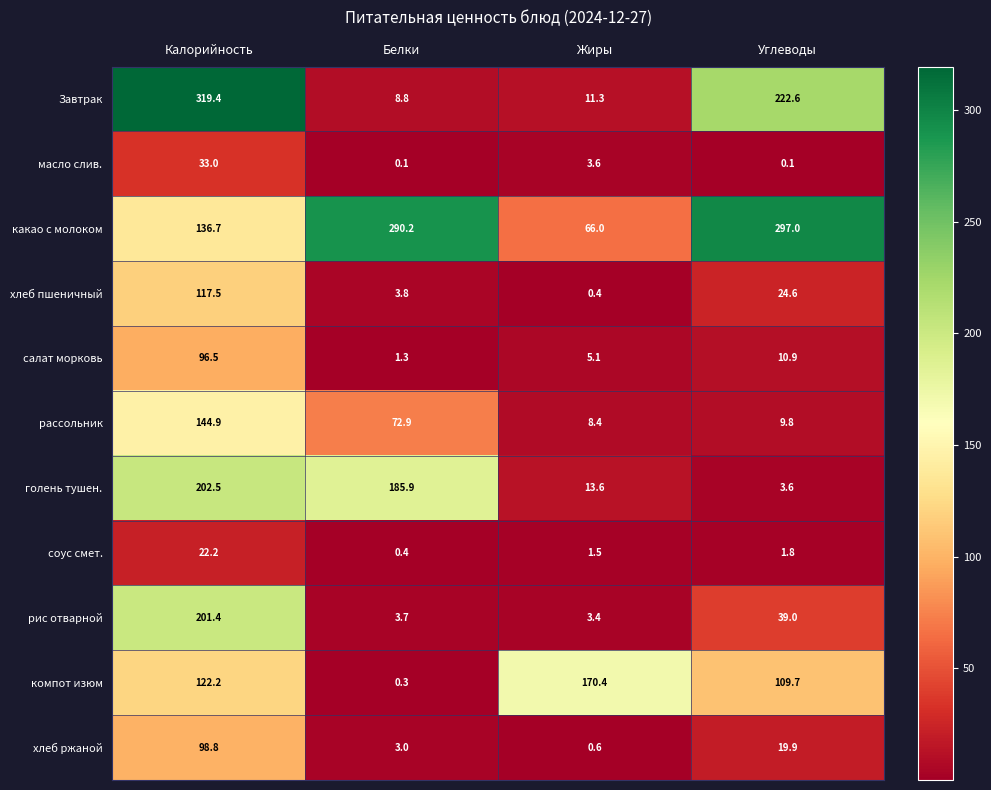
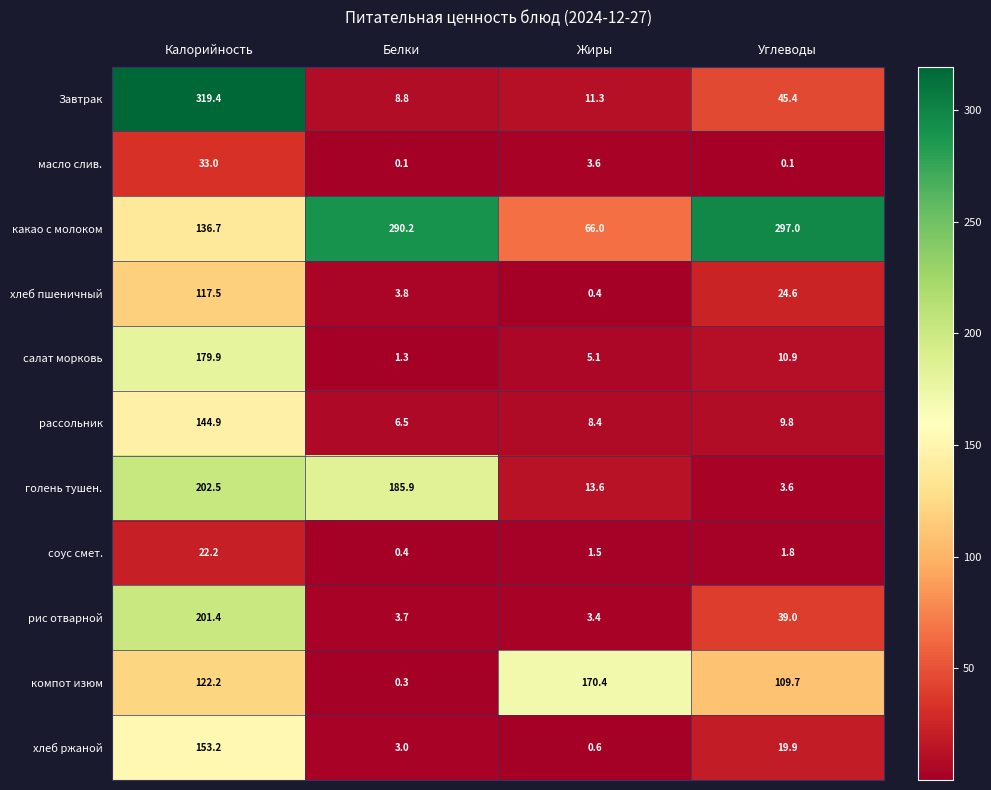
  {
    "Завтрак": {
      "Калорийность": 319.4,
      "Белки": 8.8,
      "Жиры": 11.3,
-     "Углеводы": 222.6
+     "Углеводы": 45.4
    },
    "масло слив.": {
      "Калорийность": 33.0,
      "Белки": 0.1,
      "Жиры": 3.6,
      "Углеводы": 0.1
    },
    "какао с молоком": {
      "Калорийность": 136.7,
      "Белки": 290.2,
      "Жиры": 66.0,
      "Углеводы": 297.0
    },
    "хлеб пшеничный": {
      "Калорийность": 117.5,
      "Белки": 3.8,
      "Жиры": 0.4,
      "Углеводы": 24.6
    },
    "салат морковь": {
-     "Калорийность": 96.5,
+     "Калорийность": 179.9,
      "Белки": 1.3,
      "Жиры": 5.1,
      "Углеводы": 10.9
    },
    "рассольник": {
      "Калорийность": 144.9,
-     "Белки": 72.9,
+     "Белки": 6.5,
      "Жиры": 8.4,
      "Углеводы": 9.8
    },
    "голень тушен.": {
      "Калорийность": 202.5,
      "Белки": 185.9,
      "Жиры": 13.6,
      "Углеводы": 3.6
    },
    "соус смет.": {
      "Калорийность": 22.2,
      "Белки": 0.4,
      "Жиры": 1.5,
      "Углеводы": 1.8
    },
    "рис отварной": {
      "Калорийность": 201.4,
      "Белки": 3.7,
      "Жиры": 3.4,
      "Углеводы": 39.0
    },
    "компот изюм": {
      "Калорийность": 122.2,
      "Белки": 0.3,
      "Жиры": 170.4,
      "Углеводы": 109.7
    },
    "хлеб ржаной": {
-     "Калорийность": 98.8,
+     "Калорийность": 153.2,
      "Белки": 3.0,
      "Жиры": 0.6,
      "Углеводы": 19.9
    }
  }
